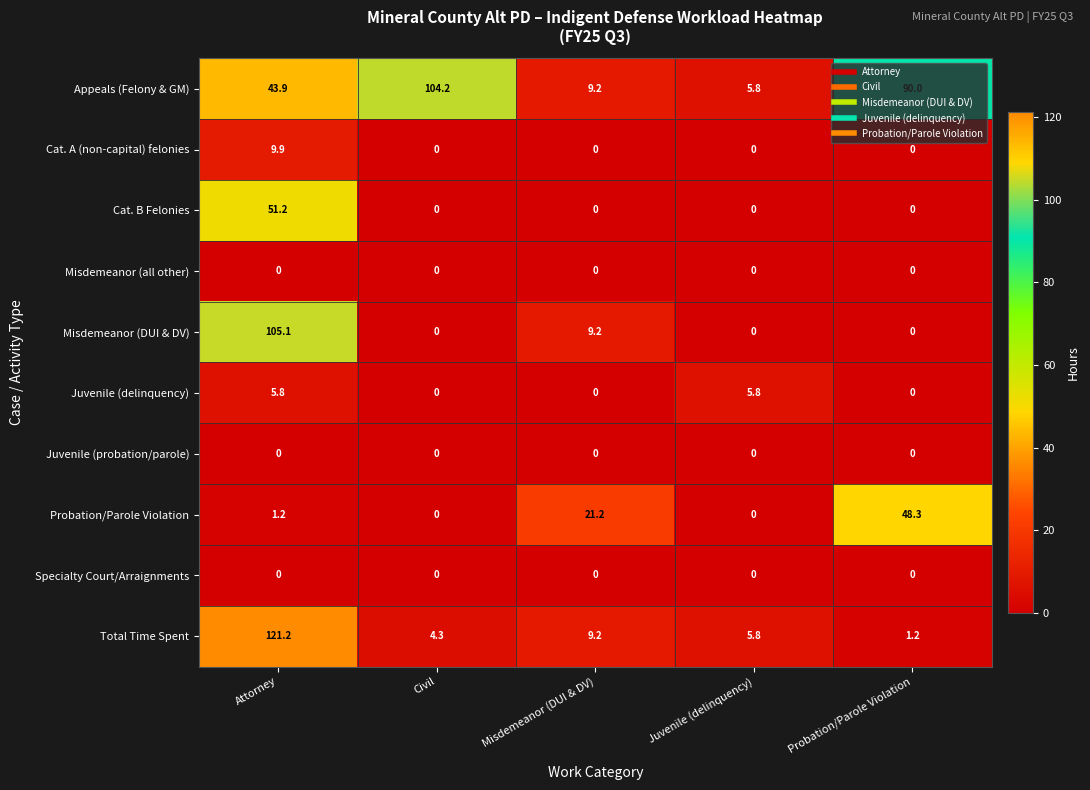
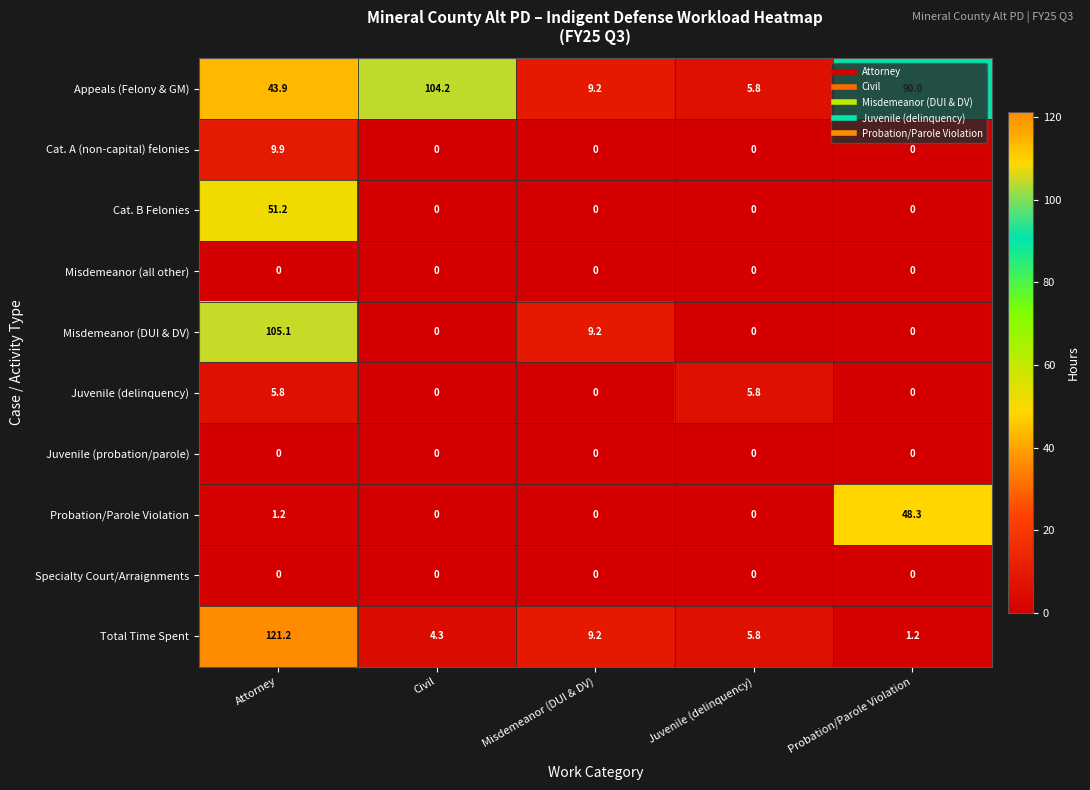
  {
    "Appeals (Felony & GM)": {
      "Attorney": 43.9,
      "Civil": 104.2,
      "Misdemeanor (DUI & DV)": 9.2,
      "Juvenile (delinquency)": 5.8
    },
    "Cat. A (non-capital) felonies": {
      "Attorney": 9.9,
      "Civil": 0,
      "Misdemeanor (DUI & DV)": 0,
      "Juvenile (delinquency)": 0,
      "Probation/Parole Violation": 0
    },
    "Cat. B Felonies": {
      "Attorney": 51.2,
      "Civil": 0,
      "Misdemeanor (DUI & DV)": 0,
      "Juvenile (delinquency)": 0,
      "Probation/Parole Violation": 0
    },
    "Misdemeanor (all other)": {
      "Attorney": 0,
      "Civil": 0,
      "Misdemeanor (DUI & DV)": 0,
      "Juvenile (delinquency)": 0,
      "Probation/Parole Violation": 0
    },
    "Misdemeanor (DUI & DV)": {
      "Attorney": 105.1,
      "Civil": 0,
      "Misdemeanor (DUI & DV)": 9.2,
      "Juvenile (delinquency)": 0,
      "Probation/Parole Violation": 0
    },
    "Juvenile (delinquency)": {
      "Attorney": 5.8,
      "Civil": 0,
      "Misdemeanor (DUI & DV)": 0,
      "Juvenile (delinquency)": 5.8,
      "Probation/Parole Violation": 0
    },
    "Juvenile (probation/parole)": {
      "Attorney": 0,
      "Civil": 0,
      "Misdemeanor (DUI & DV)": 0,
      "Juvenile (delinquency)": 0,
      "Probation/Parole Violation": 0
    },
    "Probation/Parole Violation": {
      "Attorney": 1.2,
      "Civil": 0,
-     "Misdemeanor (DUI & DV)": 21.2,
+     "Misdemeanor (DUI & DV)": 0,
      "Juvenile (delinquency)": 0,
      "Probation/Parole Violation": 48.3
    },
    "Specialty Court/Arraignments": {
      "Attorney": 0,
      "Civil": 0,
      "Misdemeanor (DUI & DV)": 0,
      "Juvenile (delinquency)": 0,
      "Probation/Parole Violation": 0
    },
    "Total Time Spent": {
      "Attorney": 121.2,
      "Civil": 4.3,
      "Misdemeanor (DUI & DV)": 9.2,
      "Juvenile (delinquency)": 5.8,
      "Probation/Parole Violation": 1.2
    }
  }
